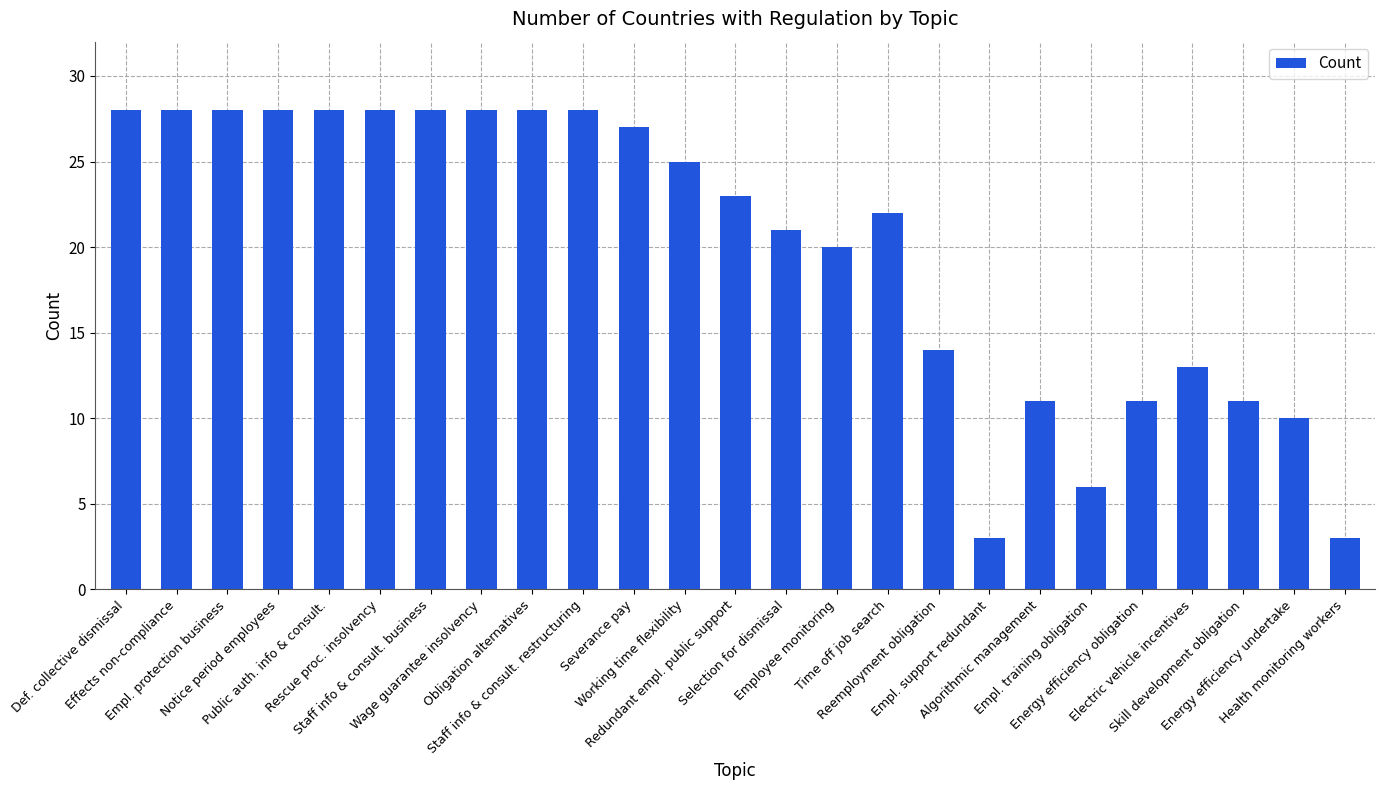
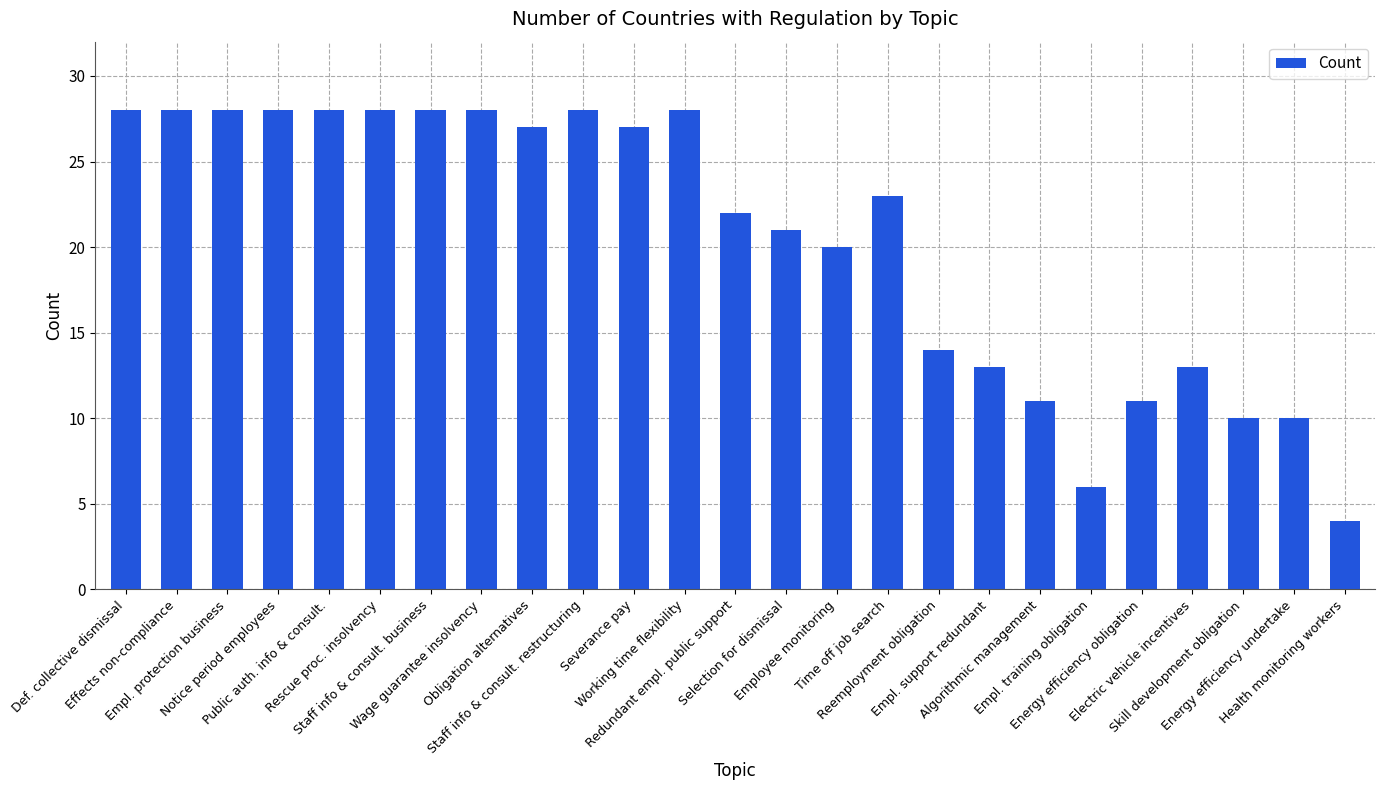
  {
    "Def. collective dismissal": 28,
    "Effects non-compliance": 28,
    "Empl. protection business": 28,
    "Notice period employees": 28,
    "Public auth. info & consult.": 28,
    "Rescue proc. insolvency": 28,
    "Staff info & consult. business": 28,
    "Wage guarantee insolvency": 28,
-   "Obligation alternatives": 28,
+   "Obligation alternatives": 27,
    "Staff info & consult. restructuring": 28,
    "Severance pay": 27,
-   "Working time flexibility": 25,
-   "Redundant empl. public support": 23,
+   "Working time flexibility": 28,
+   "Redundant empl. public support": 22,
    "Selection for dismissal": 21,
    "Employee monitoring": 20,
-   "Time off job search": 22,
+   "Time off job search": 23,
    "Reemployment obligation": 14,
-   "Empl. support redundant": 3,
+   "Empl. support redundant": 13,
    "Algorithmic management": 11,
    "Empl. training obligation": 6,
    "Energy efficiency obligation": 11,
    "Electric vehicle incentives": 13,
-   "Skill development obligation": 11,
+   "Skill development obligation": 10,
    "Energy efficiency undertake": 10,
-   "Health monitoring workers": 3
+   "Health monitoring workers": 4
  }
